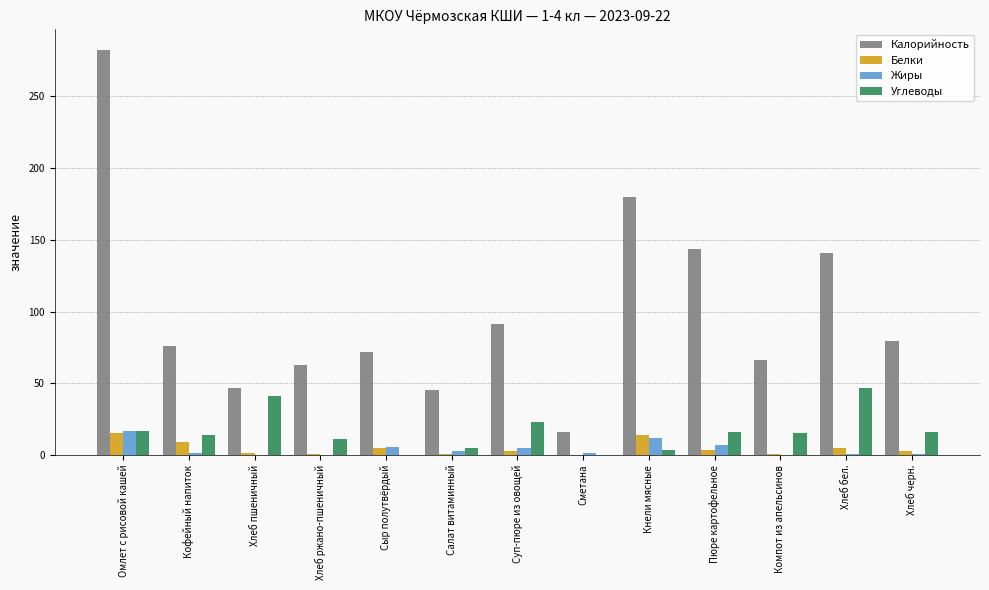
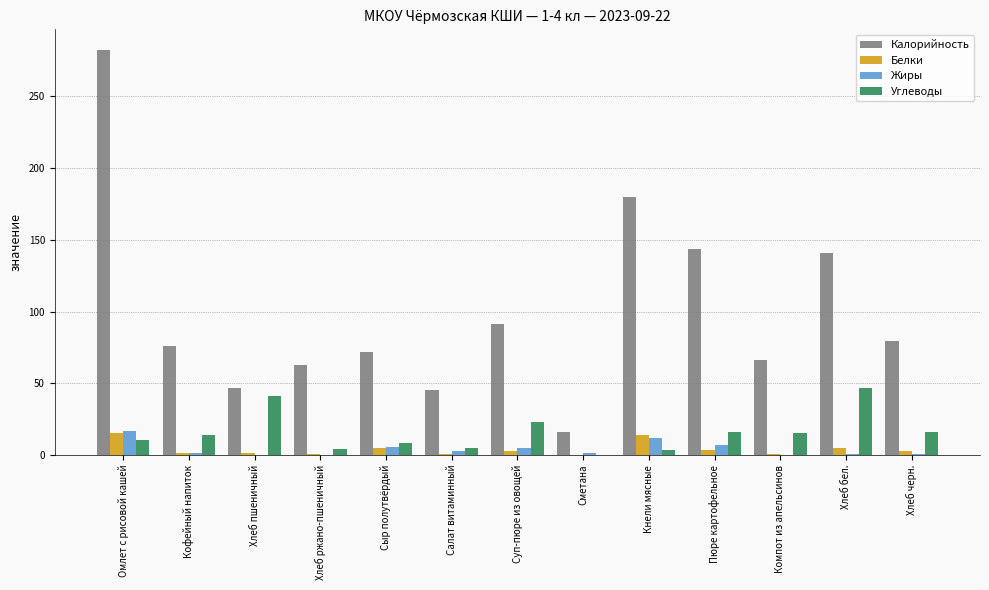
  {
    "Калорийность": {
      "Омлет с рисовой кашей": 283,
      "Кофейный напиток": 76,
      "Хлеб пшеничный": 47,
      "Хлеб ржано-пшеничный": 63,
      "Сыр полутвёрдый": 72,
      "Салат витаминный": 45,
      "Суп-пюре из овощей": 91,
      "Сметана": 16,
      "Кнели мясные": 180,
      "Пюре картофельное": 144,
      "Компот из апельсинов": 67,
      "Хлеб бел.": 141,
      "Хлеб черн.": 79
    },
    "Белки": {
      "Омлет с рисовой кашей": 16,
-     "Кофейный напиток": 9,
+     "Кофейный напиток": 2,
      "Сыр полутвёрдый": 5,
      "Суп-пюре из овощей": 3,
      "Кнели мясные": 14,
      "Пюре картофельное": 4,
      "Хлеб бел.": 5,
      "Хлеб черн.": 3
    },
    "Жиры": {
      "Омлет с рисовой кашей": 17,
      "Сыр полутвёрдый": 6,
      "Салат витаминный": 3,
      "Суп-пюре из овощей": 5,
      "Кнели мясные": 12,
      "Пюре картофельное": 7
    },
    "Углеводы": {
-     "Омлет с рисовой кашей": 17,
+     "Омлет с рисовой кашей": 11,
      "Кофейный напиток": 14,
      "Хлеб пшеничный": 41,
-     "Хлеб ржано-пшеничный": 11,
-     "Сыр полутвёрдый": 0,
+     "Хлеб ржано-пшеничный": 4,
+     "Сыр полутвёрдый": 8,
      "Салат витаминный": 5,
      "Суп-пюре из овощей": 23,
      "Кнели мясные": 4,
      "Пюре картофельное": 16,
      "Компот из апельсинов": 16,
      "Хлеб бел.": 47,
      "Хлеб черн.": 16
    }
  }
